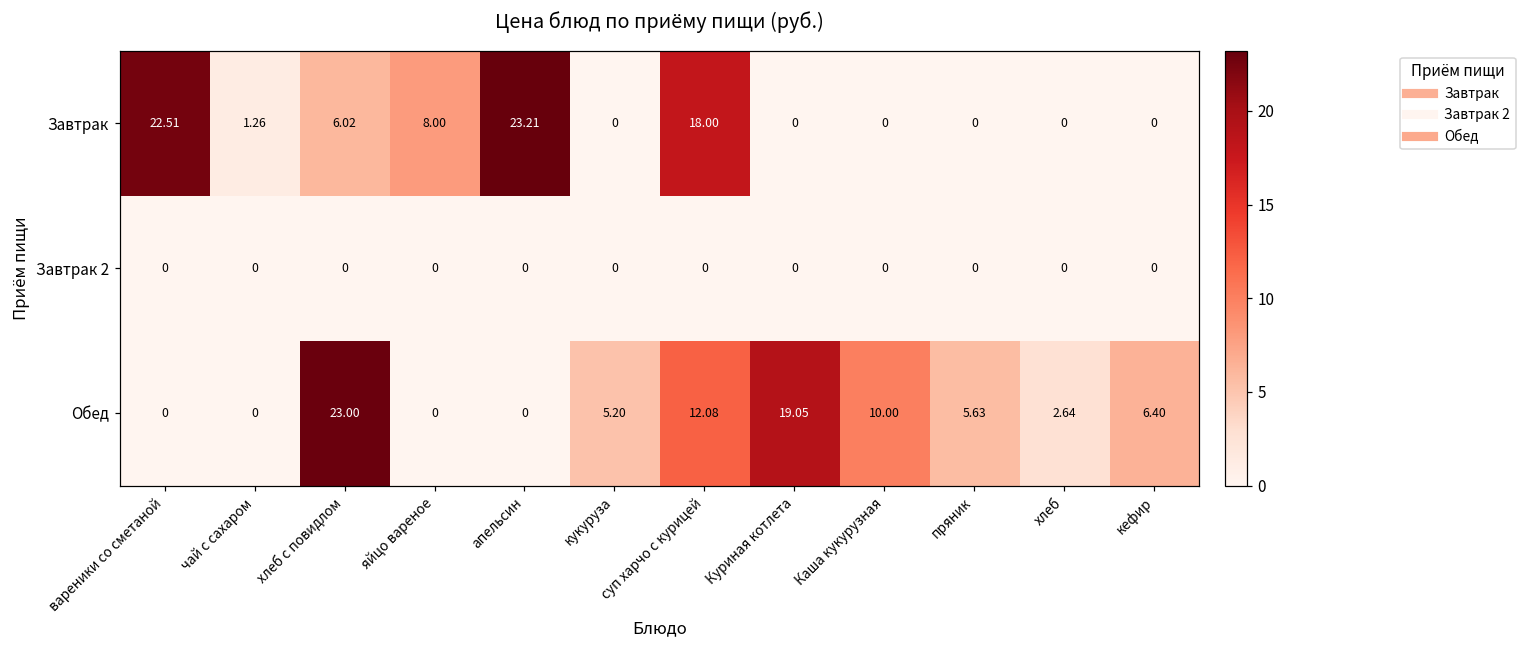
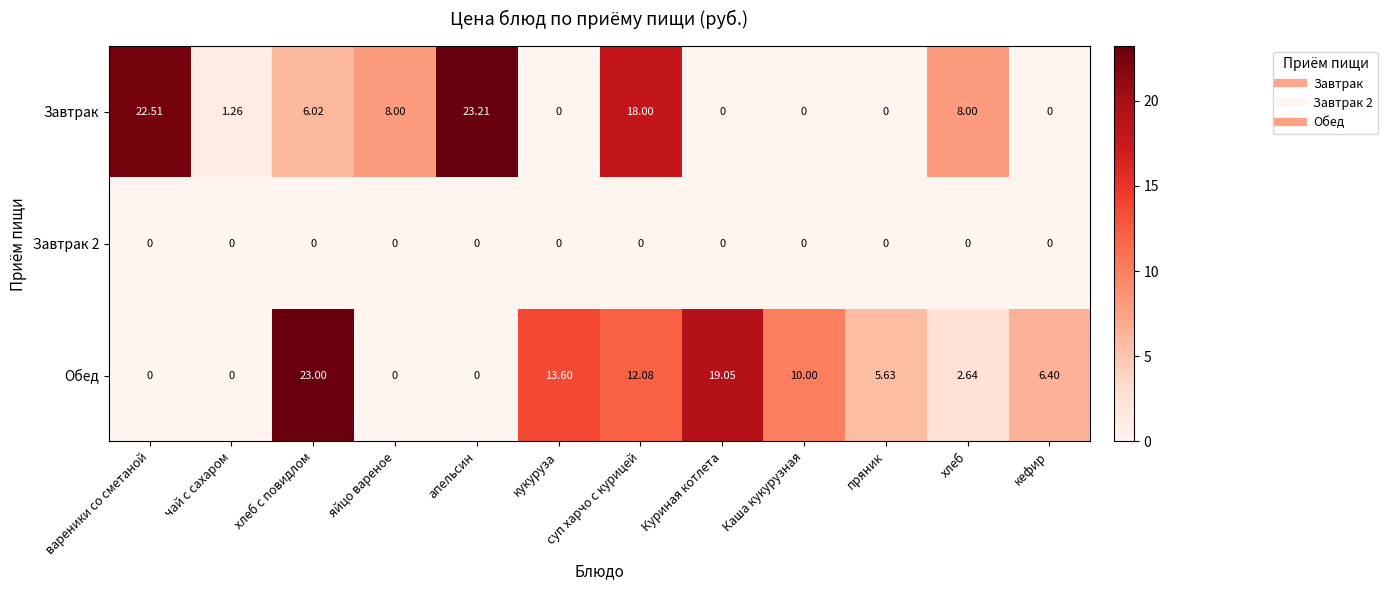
  {
    "Завтрак": {
      "вареники со сметаной": 22.51,
      "чай с сахаром": 1.26,
      "хлеб с повидлом": 6.02,
      "яйцо вареное": 8.00,
      "апельсин": 23.21,
      "кукуруза": 0,
      "суп харчо с курицей": 18.00,
      "Куриная котлета": 0,
      "Каша кукурузная": 0,
      "пряник": 0,
-     "хлеб": 0,
+     "хлеб": 8.00,
      "кефир": 0
    },
    "Завтрак 2": {
      "вареники со сметаной": 0,
      "чай с сахаром": 0,
      "хлеб с повидлом": 0,
      "яйцо вареное": 0,
      "апельсин": 0,
      "кукуруза": 0,
      "суп харчо с курицей": 0,
      "Куриная котлета": 0,
      "Каша кукурузная": 0,
      "пряник": 0,
      "хлеб": 0,
      "кефир": 0
    },
    "Обед": {
      "вареники со сметаной": 0,
      "чай с сахаром": 0,
      "хлеб с повидлом": 23.00,
      "яйцо вареное": 0,
      "апельсин": 0,
-     "кукуруза": 5.20,
+     "кукуруза": 13.60,
      "суп харчо с курицей": 12.08,
      "Куриная котлета": 19.05,
      "Каша кукурузная": 10.00,
      "пряник": 5.63,
      "хлеб": 2.64,
      "кефир": 6.40
    }
  }
